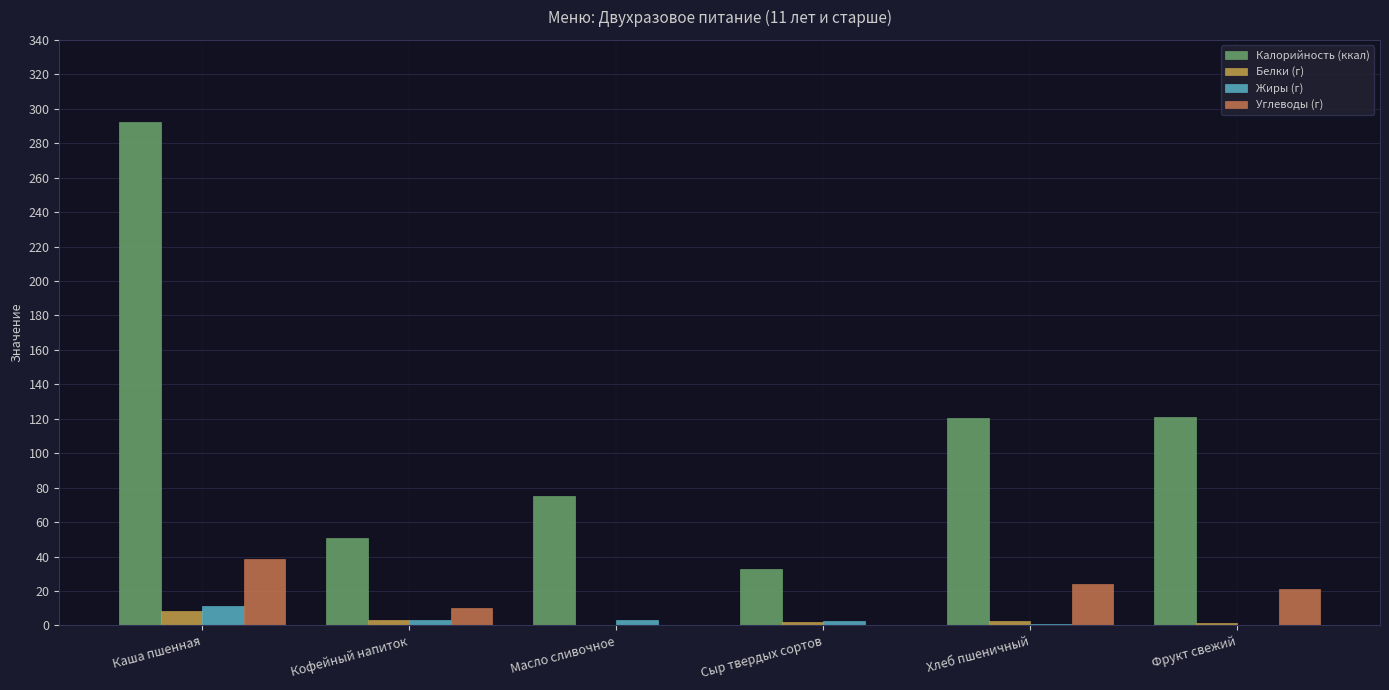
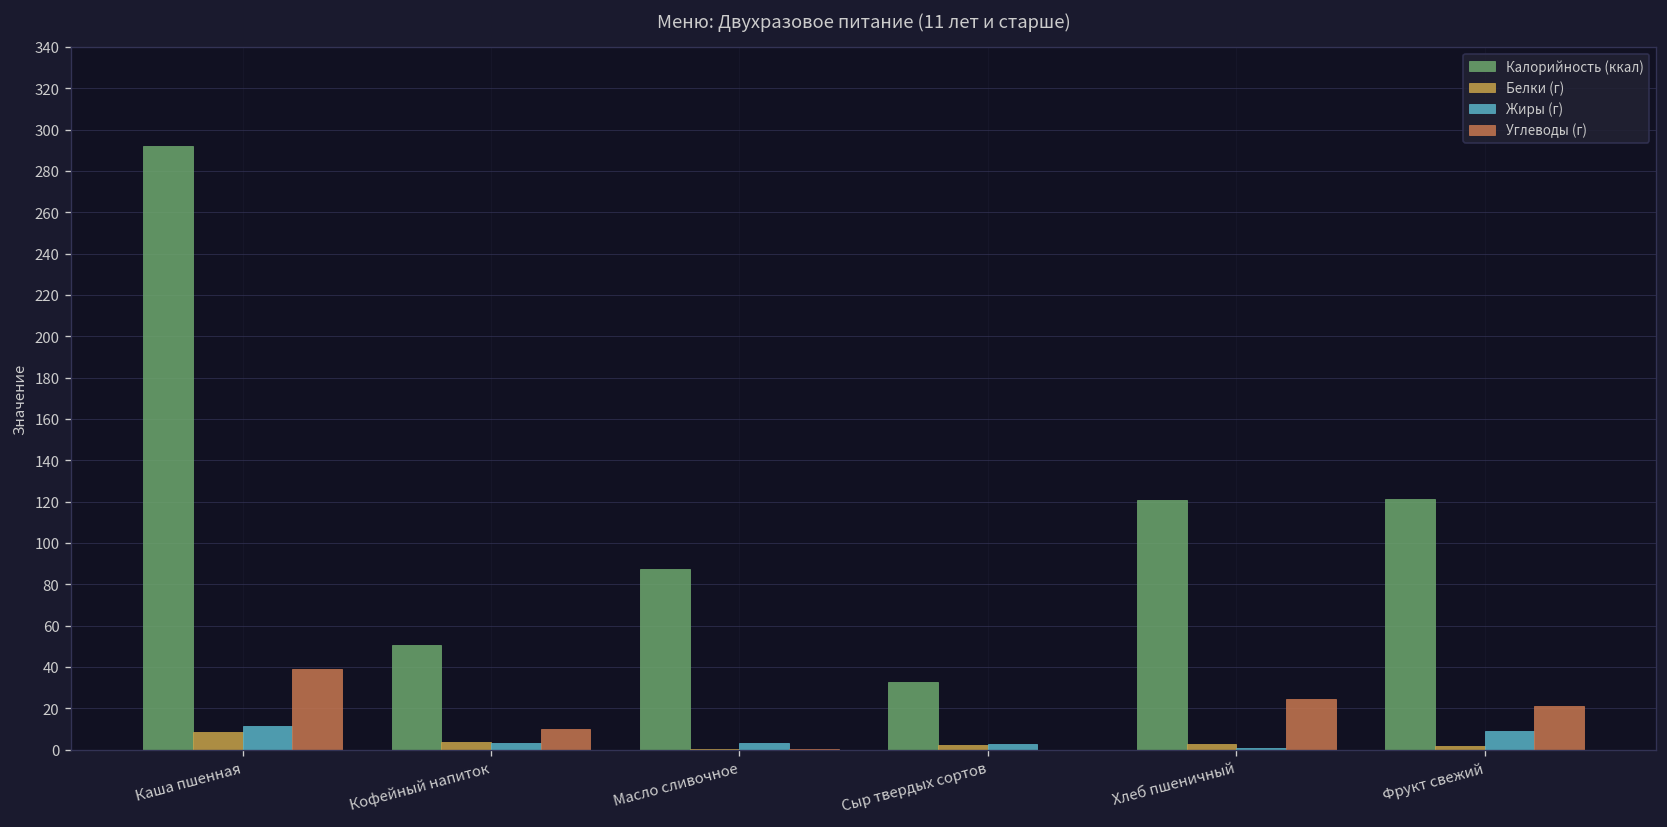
  {
    "Калорийность (ккал)": {
      "Каша пшенная": 292,
      "Кофейный напиток": 51,
-     "Масло сливочное": 75,
+     "Масло сливочное": 87,
      "Сыр твердых сортов": 33,
      "Хлеб пшеничный": 121,
      "Фрукт свежий": 121
    },
    "Жиры (г)": {
      "Каша пшенная": 12,
      "Кофейный напиток": 3,
      "Масло сливочное": 3,
      "Сыр твердых сортов": 3,
-     "Фрукт свежий": 1
+     "Фрукт свежий": 9
    }
  }
